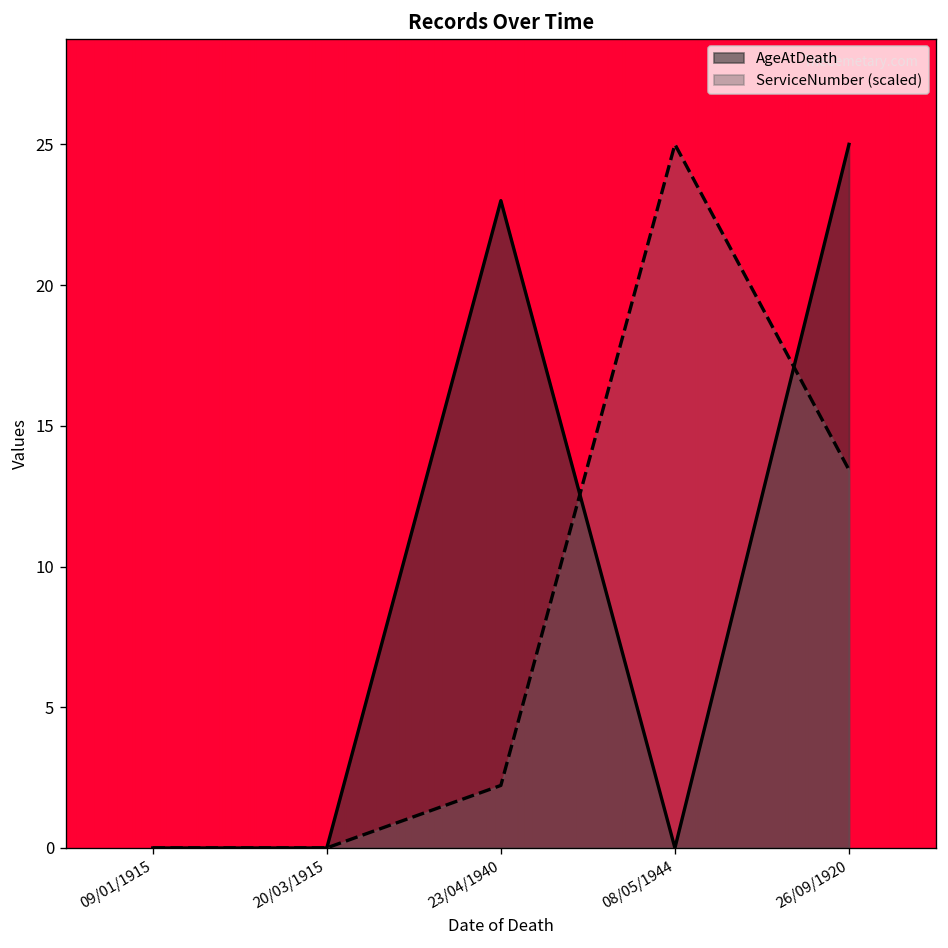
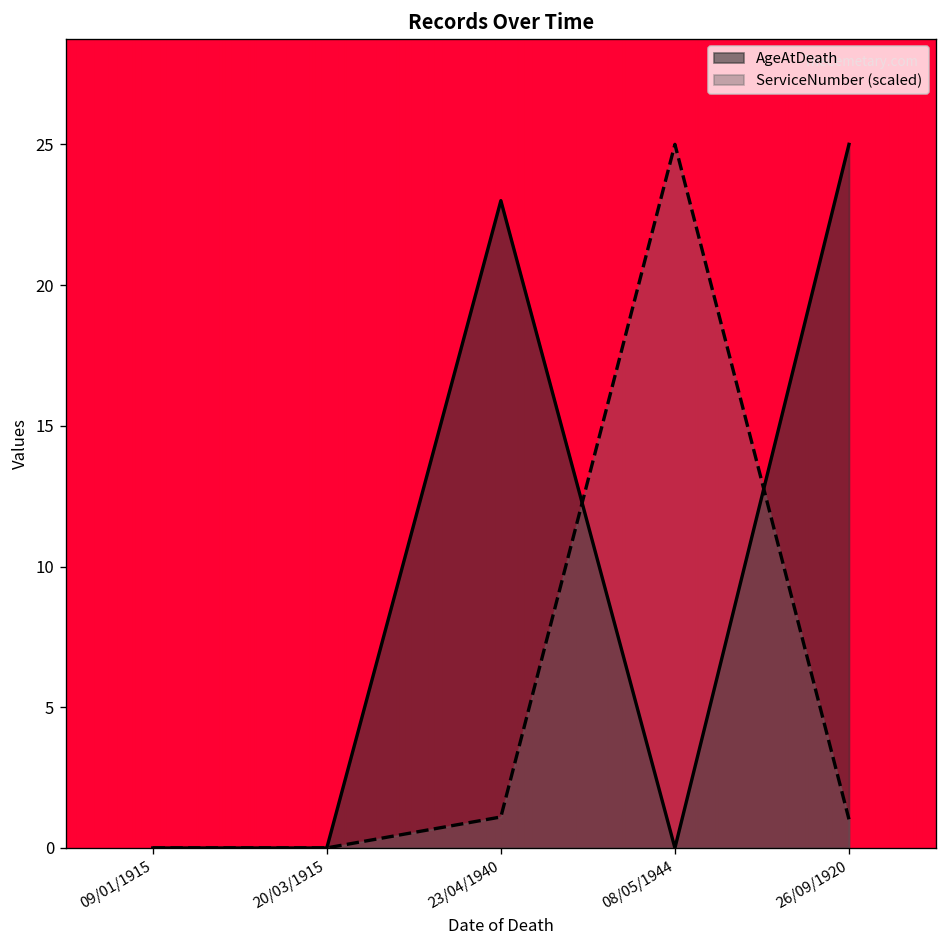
  {
    "AgeAtDeath": {
      "23/04/1940": 23.0,
      "08/05/1944": 0.0,
      "26/09/1920": 25.0
    },
    "ServiceNumber (scaled)": {
-     "23/04/1940": 2.2,
+     "23/04/1940": 1.1,
      "08/05/1944": 25.0,
-     "26/09/1920": 13.4
+     "26/09/1920": 1.0
    }
  }
